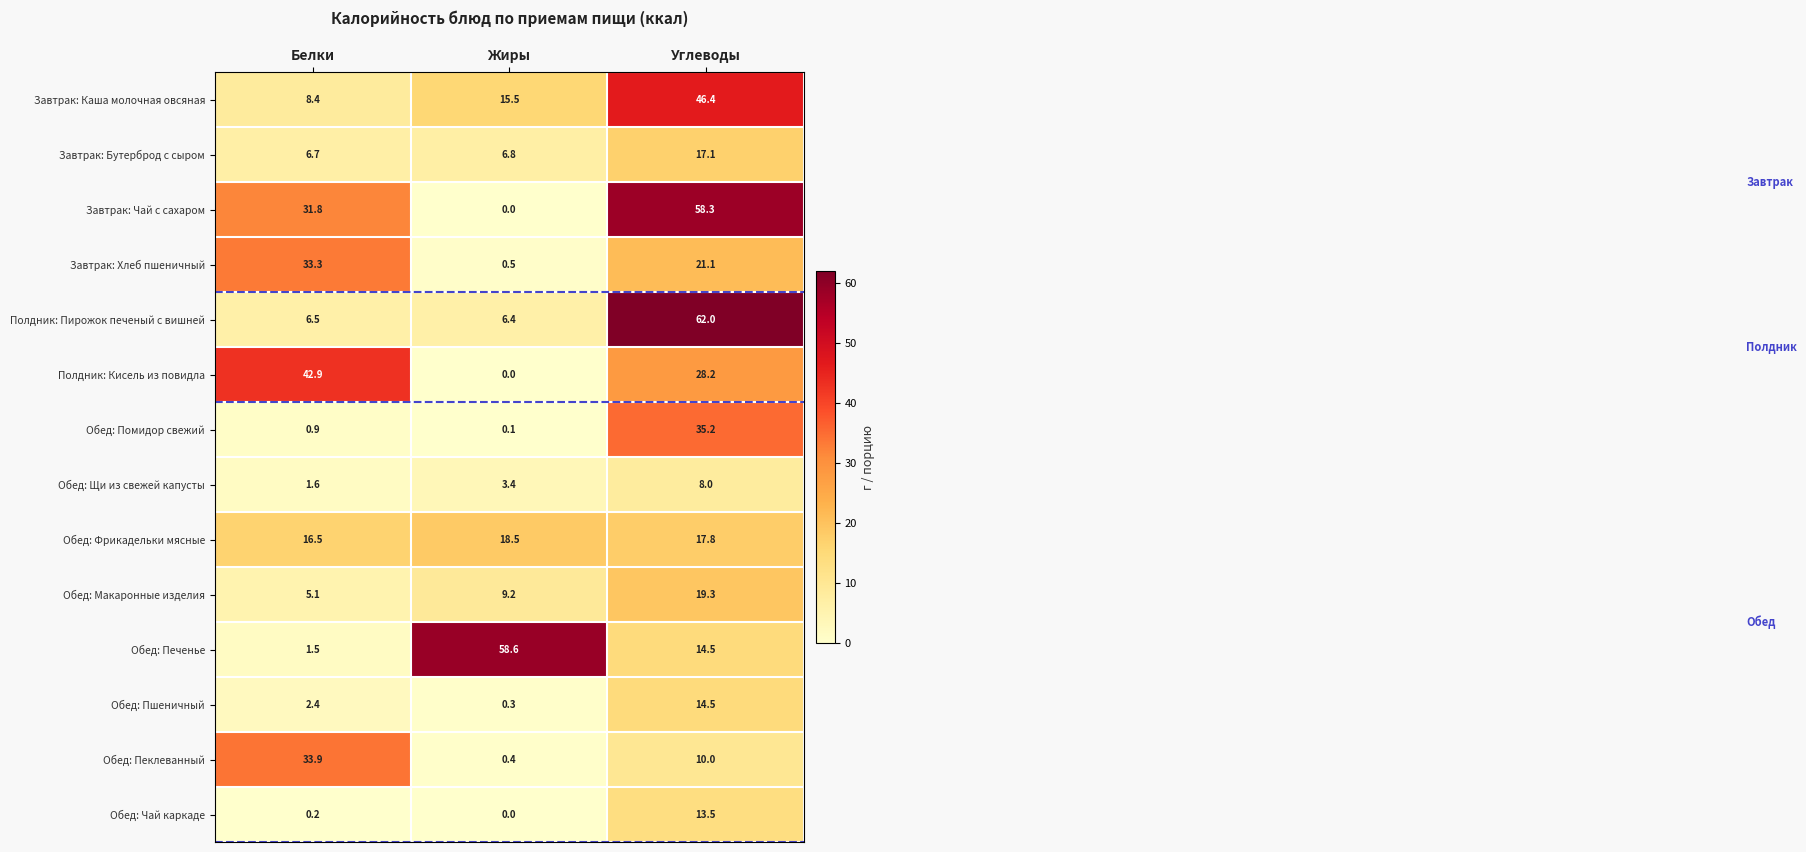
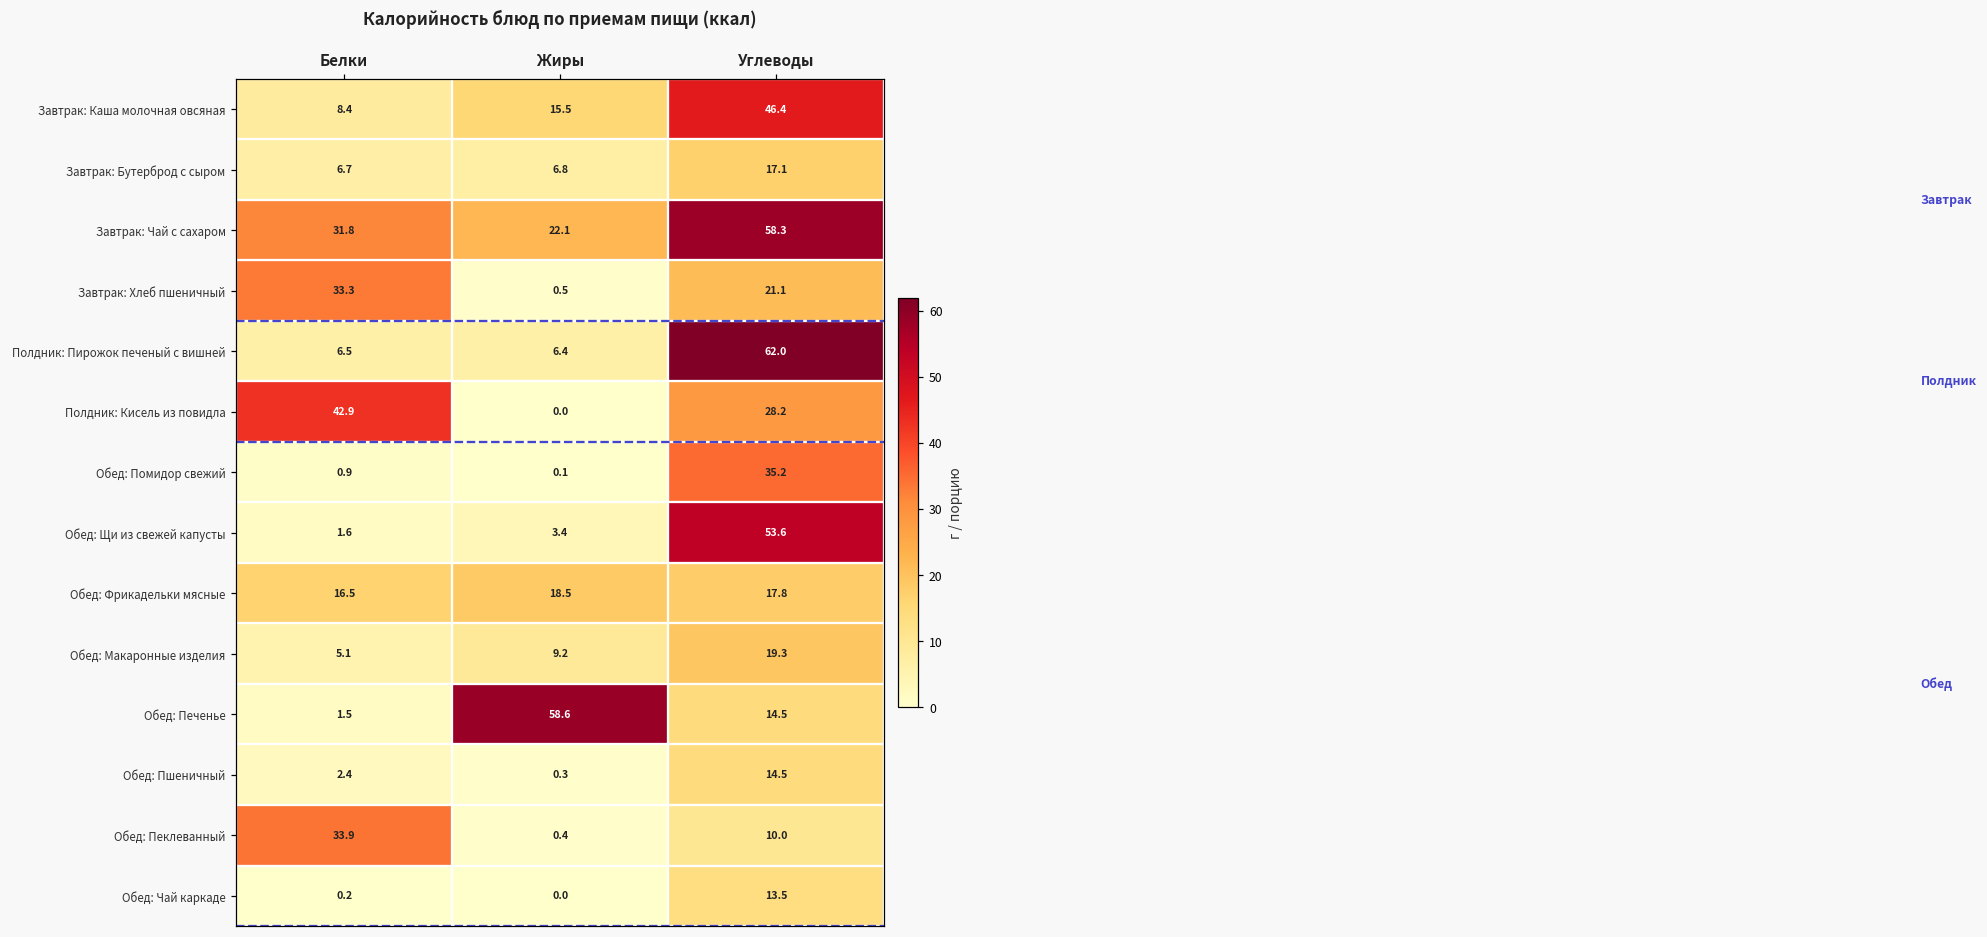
  {
    "Завтрак: Каша молочная овсяная": {
      "Белки": 8.4,
      "Жиры": 15.5,
      "Углеводы": 46.4
    },
    "Завтрак: Бутерброд с сыром": {
      "Белки": 6.7,
      "Жиры": 6.8,
      "Углеводы": 17.1
    },
    "Завтрак: Чай с сахаром": {
      "Белки": 31.8,
-     "Жиры": 0.0,
+     "Жиры": 22.1,
      "Углеводы": 58.3
    },
    "Завтрак: Хлеб пшеничный": {
      "Белки": 33.3,
      "Жиры": 0.5,
      "Углеводы": 21.1
    },
    "Полдник: Пирожок печеный с вишней": {
      "Белки": 6.5,
      "Жиры": 6.4,
      "Углеводы": 62.0
    },
    "Полдник: Кисель из повидла": {
      "Белки": 42.9,
      "Жиры": 0.0,
      "Углеводы": 28.2
    },
    "Обед: Помидор свежий": {
      "Белки": 0.9,
      "Жиры": 0.1,
      "Углеводы": 35.2
    },
    "Обед: Щи из свежей капусты": {
      "Белки": 1.6,
      "Жиры": 3.4,
-     "Углеводы": 8.0
+     "Углеводы": 53.6
    },
    "Обед: Фрикадельки мясные": {
      "Белки": 16.5,
      "Жиры": 18.5,
      "Углеводы": 17.8
    },
    "Обед: Макаронные изделия": {
      "Белки": 5.1,
      "Жиры": 9.2,
      "Углеводы": 19.3
    },
    "Обед: Печенье": {
      "Белки": 1.5,
      "Жиры": 58.6,
      "Углеводы": 14.5
    },
    "Обед: Пшеничный": {
      "Белки": 2.4,
      "Жиры": 0.3,
      "Углеводы": 14.5
    },
    "Обед: Пеклеванный": {
      "Белки": 33.9,
      "Жиры": 0.4,
      "Углеводы": 10.0
    },
    "Обед: Чай каркаде": {
      "Белки": 0.2,
      "Жиры": 0.0,
      "Углеводы": 13.5
    }
  }
